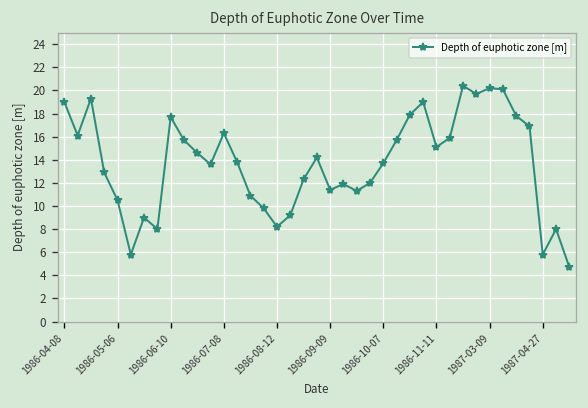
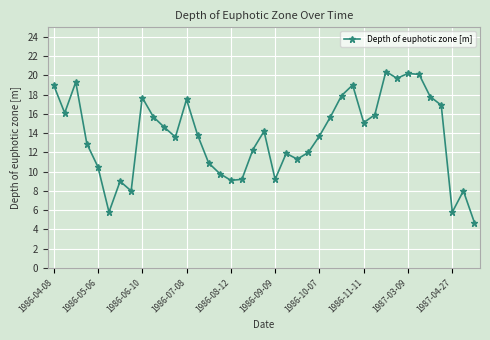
  {
    "1986-04-08": 19,
    "1986-05-06": 11,
    "1986-06-10": 18,
-   "1986-07-08": 16,
-   "1986-08-12": 8,
-   "1986-09-09": 11,
+   "1986-07-08": 18,
+   "1986-08-12": 9,
+   "1986-09-09": 9,
    "1986-10-07": 14,
    "1986-11-11": 15,
    "1987-03-09": 20,
    "1987-04-27": 6
  }
